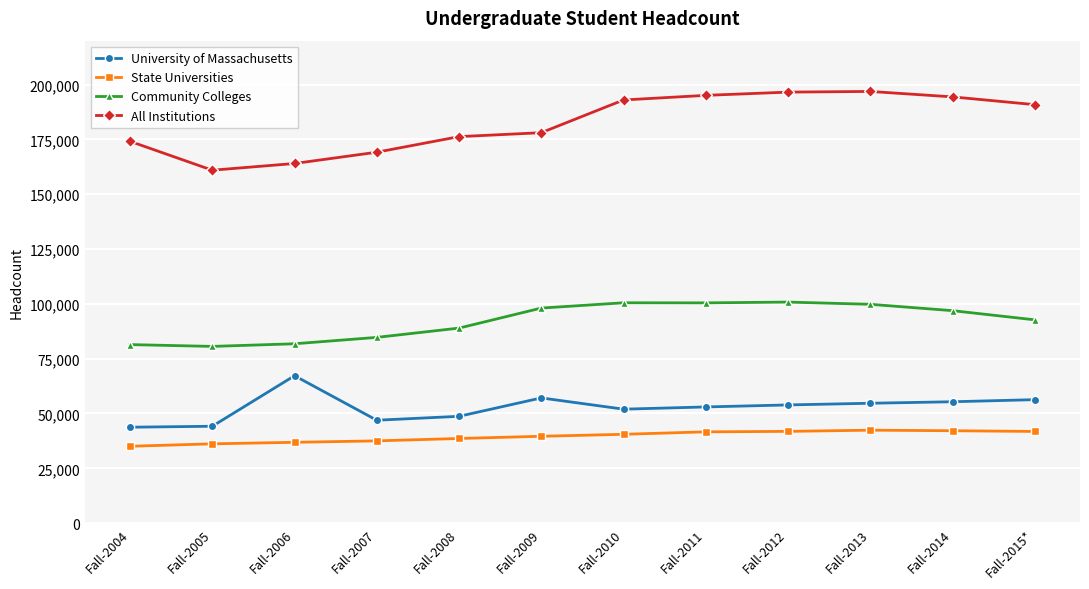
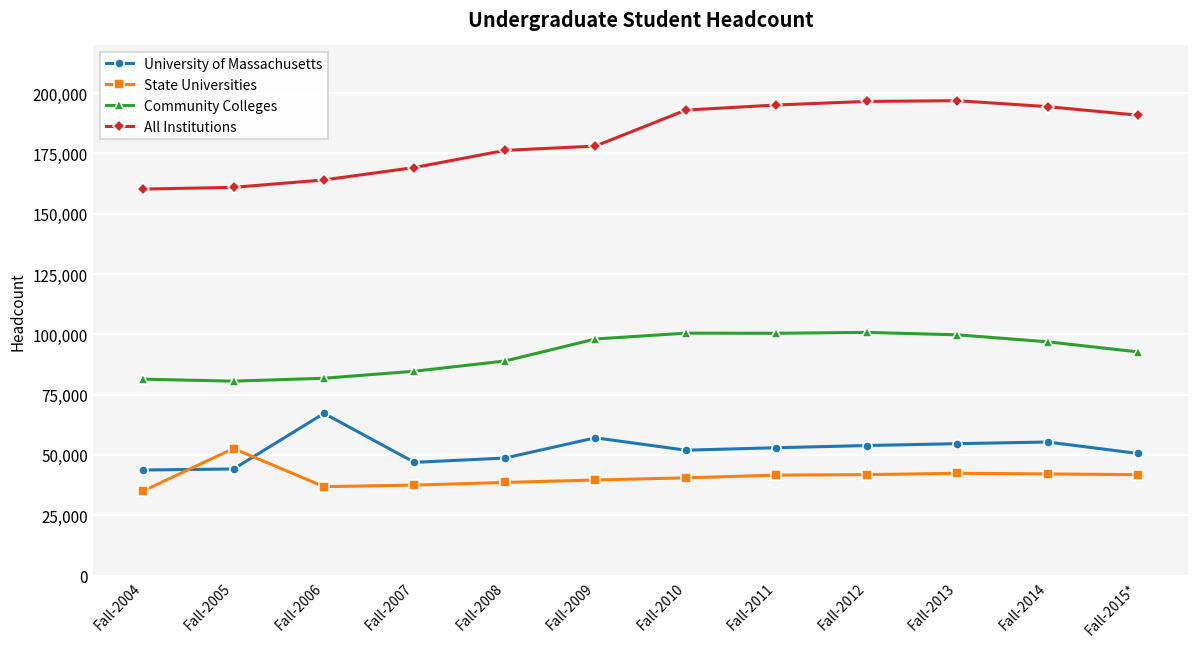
  {
    "University of Massachusetts": {
      "Fall-2004": "44,000",
      "Fall-2005": "44,000",
      "Fall-2006": "67,000",
      "Fall-2007": "47,000",
      "Fall-2008": "49,000",
      "Fall-2009": "57,000",
      "Fall-2010": "52,000",
      "Fall-2011": "53,000",
      "Fall-2012": "54,000",
      "Fall-2013": "55,000",
      "Fall-2014": "55,000",
-     "Fall-2015*": "56,000"
+     "Fall-2015*": "51,000"
    },
    "State Universities": {
      "Fall-2004": "35,000",
-     "Fall-2005": "36,000",
+     "Fall-2005": "53,000",
      "Fall-2006": "37,000",
      "Fall-2007": "38,000",
      "Fall-2008": "39,000",
      "Fall-2009": "40,000",
      "Fall-2010": "41,000",
      "Fall-2011": "42,000",
      "Fall-2012": "42,000",
      "Fall-2013": "42,000",
      "Fall-2014": "42,000",
      "Fall-2015*": "42,000"
    },
    "Community Colleges": {
      "Fall-2004": "81,000",
      "Fall-2005": "81,000",
      "Fall-2006": "82,000",
      "Fall-2007": "85,000",
      "Fall-2008": "89,000",
      "Fall-2009": "98,000",
      "Fall-2010": "100,000",
      "Fall-2011": "100,000",
      "Fall-2012": "101,000",
      "Fall-2013": "100,000",
      "Fall-2014": "97,000",
      "Fall-2015*": "93,000"
    },
    "All Institutions": {
-     "Fall-2004": "174,000",
+     "Fall-2004": "160,000",
      "Fall-2005": "161,000",
      "Fall-2006": "164,000",
      "Fall-2007": "169,000",
      "Fall-2008": "176,000",
      "Fall-2009": "178,000",
      "Fall-2010": "193,000",
      "Fall-2011": "195,000",
      "Fall-2012": "197,000",
      "Fall-2013": "197,000",
      "Fall-2014": "194,000",
      "Fall-2015*": "191,000"
    }
  }
